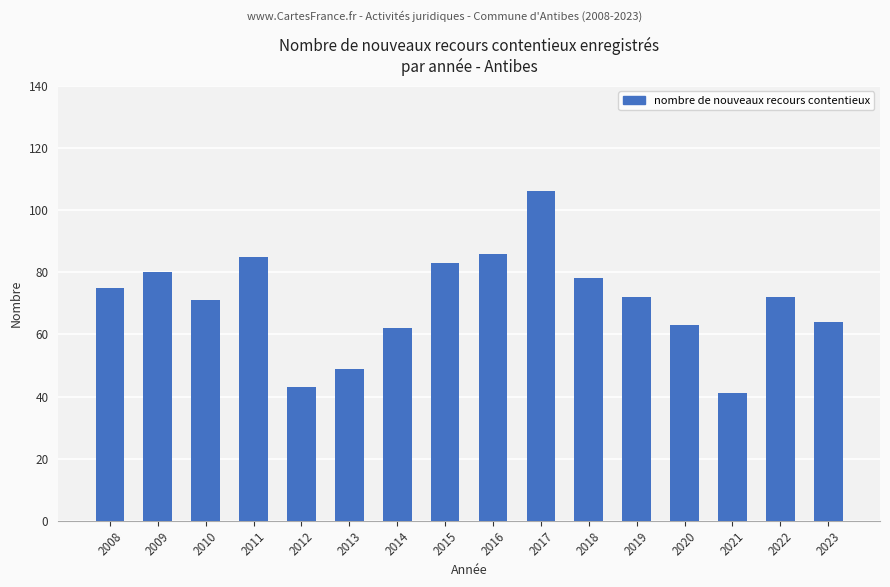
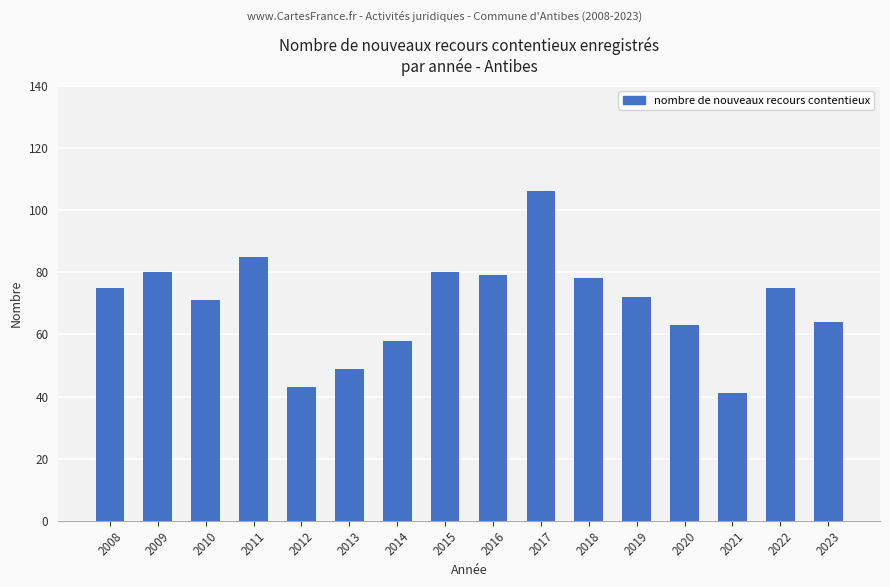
  {
    "2008": 75,
    "2009": 80,
    "2010": 71,
    "2011": 85,
    "2012": 43,
    "2013": 49,
-   "2014": 62,
-   "2015": 83,
-   "2016": 86,
+   "2014": 58,
+   "2015": 80,
+   "2016": 79,
    "2017": 106,
    "2018": 78,
    "2019": 72,
    "2020": 63,
    "2021": 41,
-   "2022": 72,
+   "2022": 75,
    "2023": 64
  }
